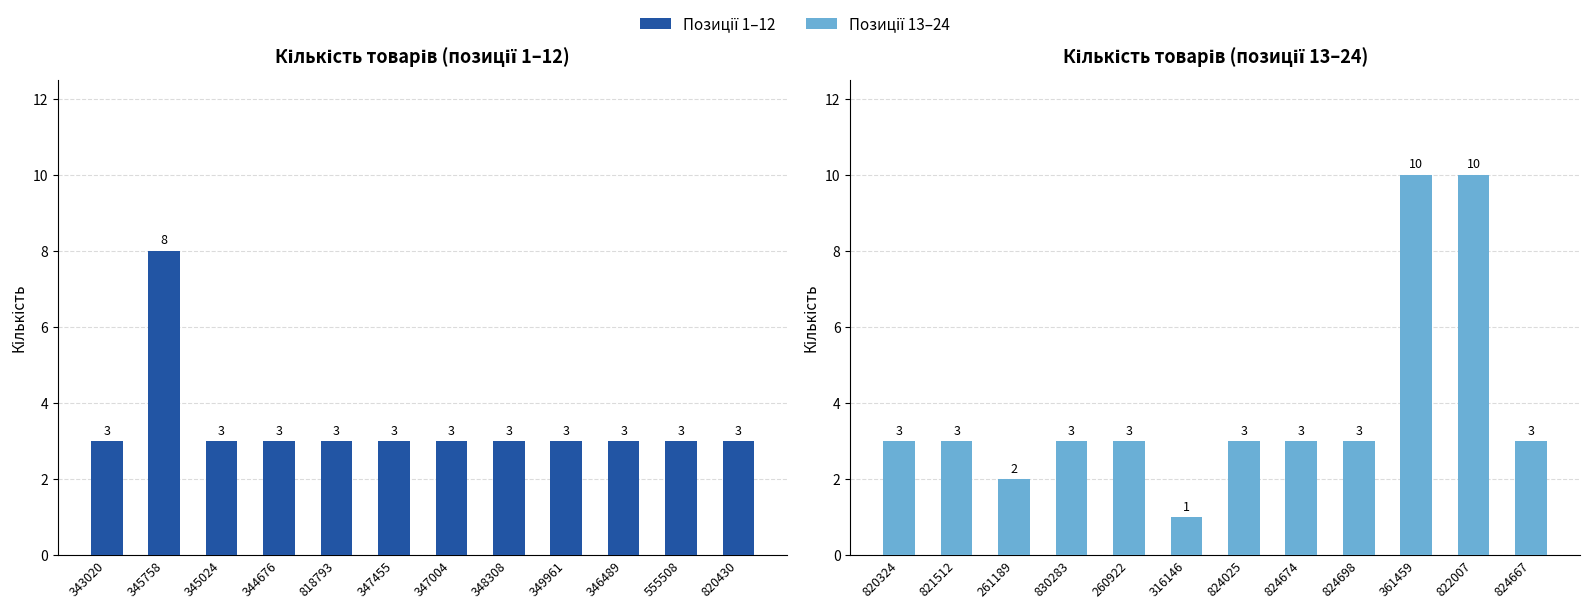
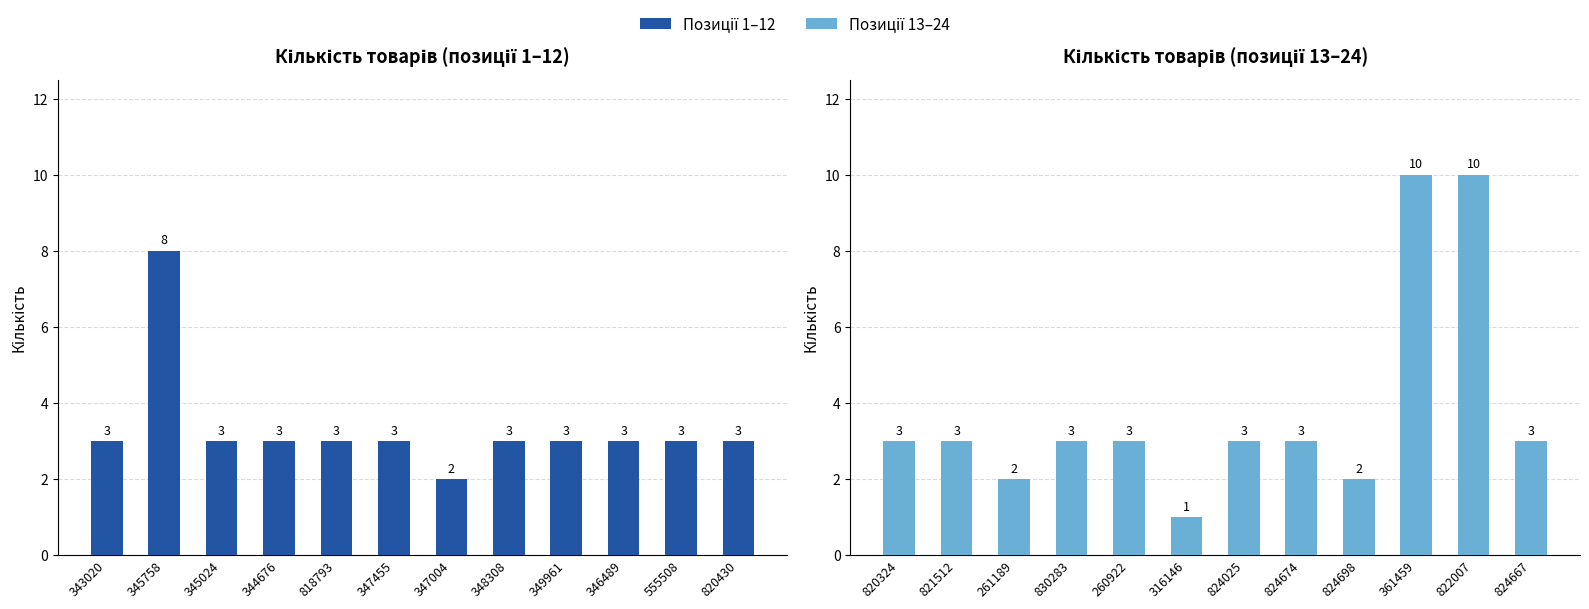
  {
    "Кількість товарів (позиції 1–12)": {
      "343020": 3,
      "345758": 8,
      "345024": 3,
      "344676": 3,
      "818793": 3,
      "347455": 3,
-     "347004": 3,
+     "347004": 2,
      "348308": 3,
      "349961": 3,
      "346489": 3,
      "555508": 3,
      "820430": 3
    },
    "Кількість товарів (позиції 13–24)": {
      "820324": 3,
      "821512": 3,
      "261189": 2,
      "830283": 3,
      "260922": 3,
      "316146": 1,
      "824025": 3,
      "824674": 3,
-     "824698": 3,
+     "824698": 2,
      "361459": 10,
      "822007": 10,
      "824667": 3
    }
  }
